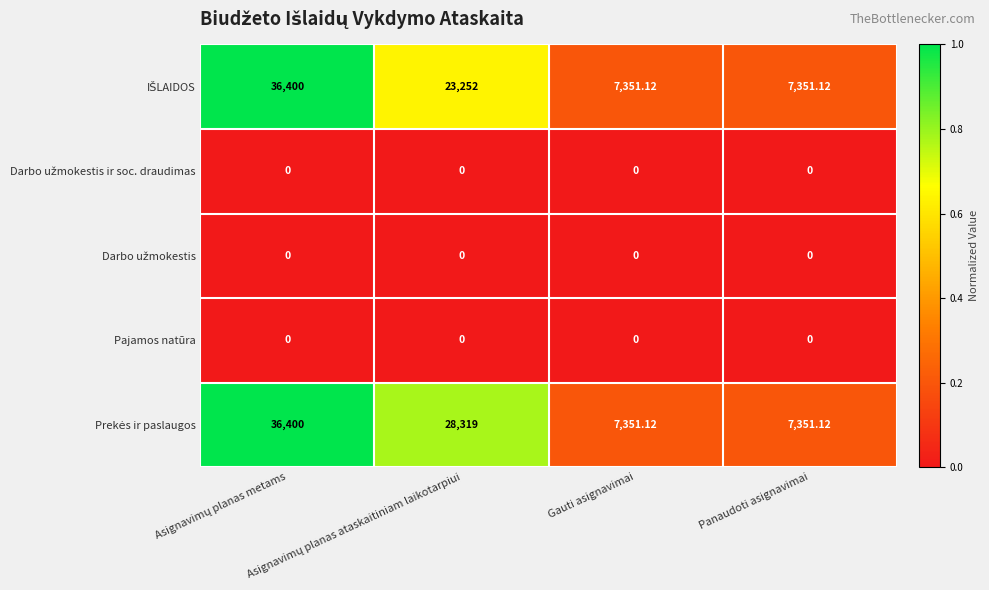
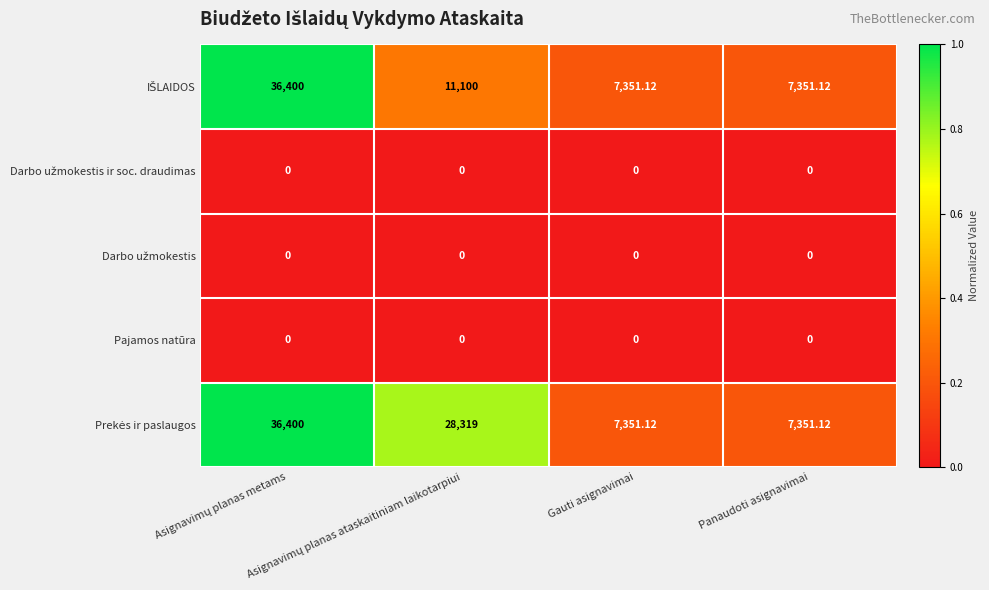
  {
    "IŠLAIDOS": {
      "Asignavimų planas metams": "36,400",
-     "Asignavimų planas ataskaitiniam laikotarpiui": "23,252",
+     "Asignavimų planas ataskaitiniam laikotarpiui": "11,100",
      "Gauti asignavimai": "7,351.12",
      "Panaudoti asignavimai": "7,351.12"
    },
    "Darbo užmokestis ir soc. draudimas": {
      "Asignavimų planas metams": "0",
      "Asignavimų planas ataskaitiniam laikotarpiui": "0",
      "Gauti asignavimai": "0",
      "Panaudoti asignavimai": "0"
    },
    "Darbo užmokestis": {
      "Asignavimų planas metams": "0",
      "Asignavimų planas ataskaitiniam laikotarpiui": "0",
      "Gauti asignavimai": "0",
      "Panaudoti asignavimai": "0"
    },
    "Pajamos natūra": {
      "Asignavimų planas metams": "0",
      "Asignavimų planas ataskaitiniam laikotarpiui": "0",
      "Gauti asignavimai": "0",
      "Panaudoti asignavimai": "0"
    },
    "Prekės ir paslaugos": {
      "Asignavimų planas metams": "36,400",
      "Asignavimų planas ataskaitiniam laikotarpiui": "28,319",
      "Gauti asignavimai": "7,351.12",
      "Panaudoti asignavimai": "7,351.12"
    }
  }
